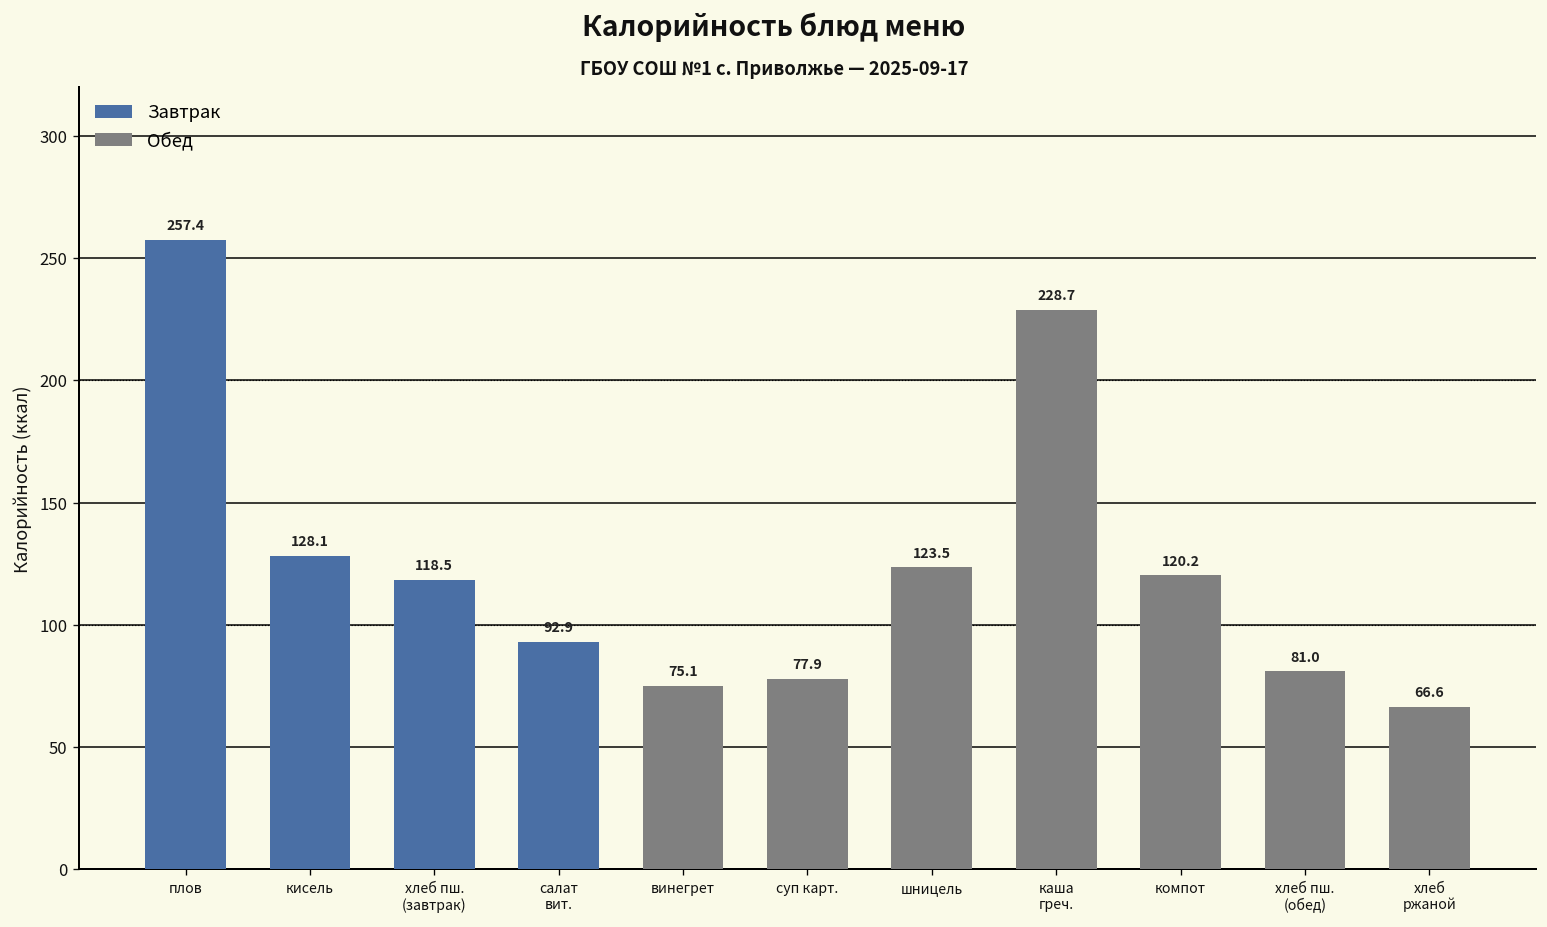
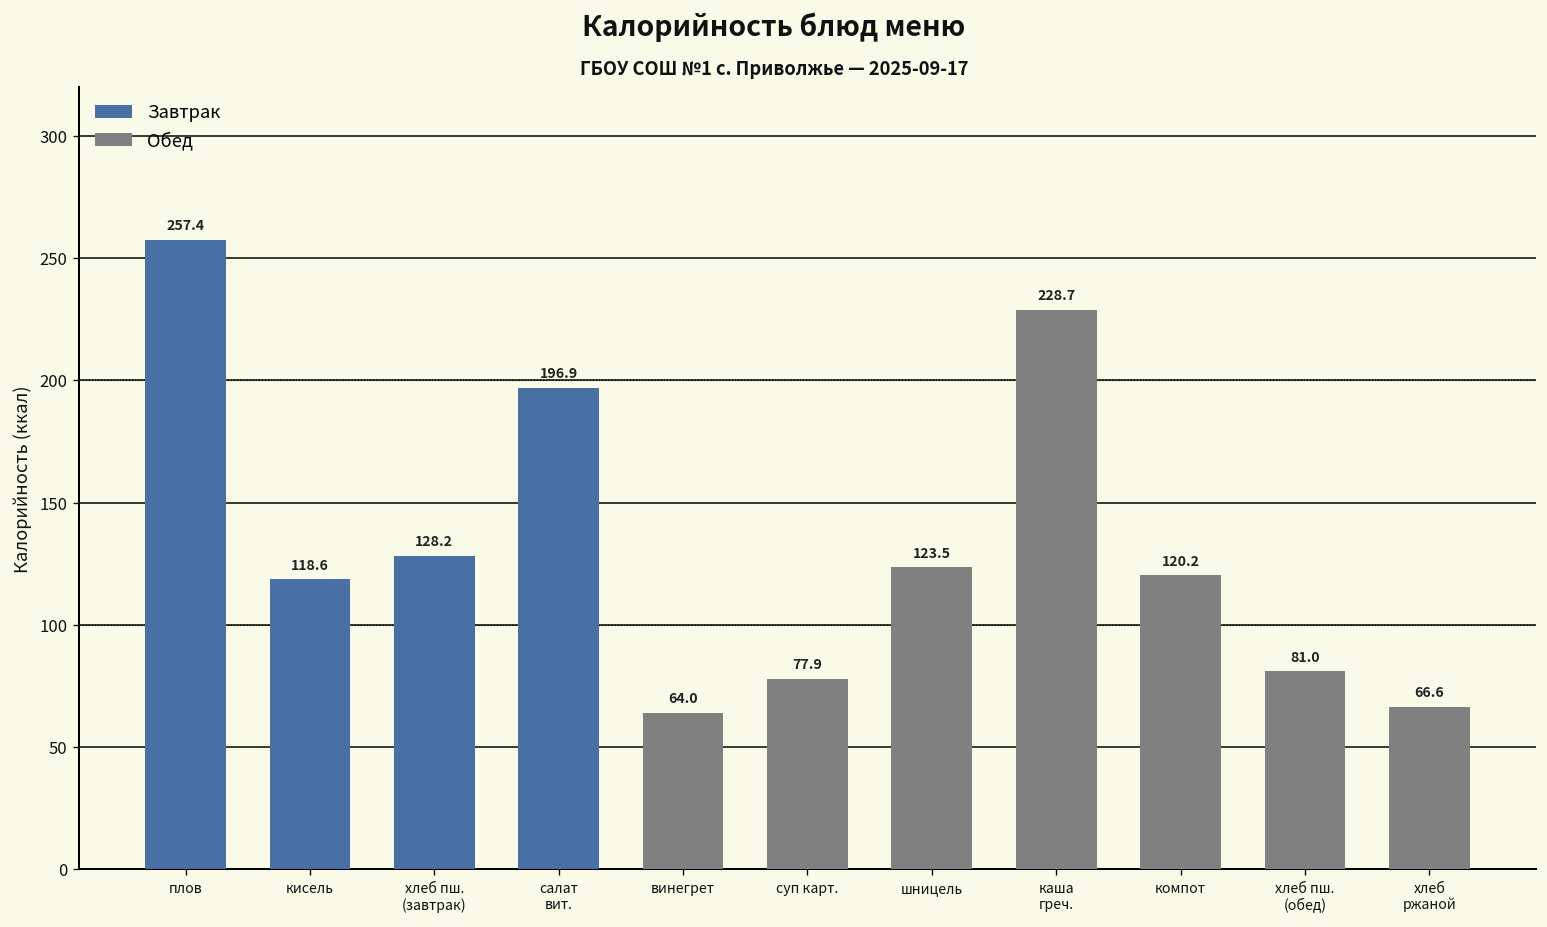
  {
    "Завтрак": {
      "плов": 257.4,
-     "кисель": 128.1,
-     "хлеб пш. (завтрак)": 118.5,
-     "салат вит.": 92.9
+     "кисель": 118.6,
+     "хлеб пш. (завтрак)": 128.2,
+     "салат вит.": 196.9
    },
    "Обед": {
-     "винегрет": 75.1,
+     "винегрет": 64.0,
      "суп карт.": 77.9,
      "шницель": 123.5,
      "каша греч.": 228.7,
      "компот": 120.2,
      "хлеб пш. (обед)": 81.0,
      "хлеб ржаной": 66.6
    }
  }
